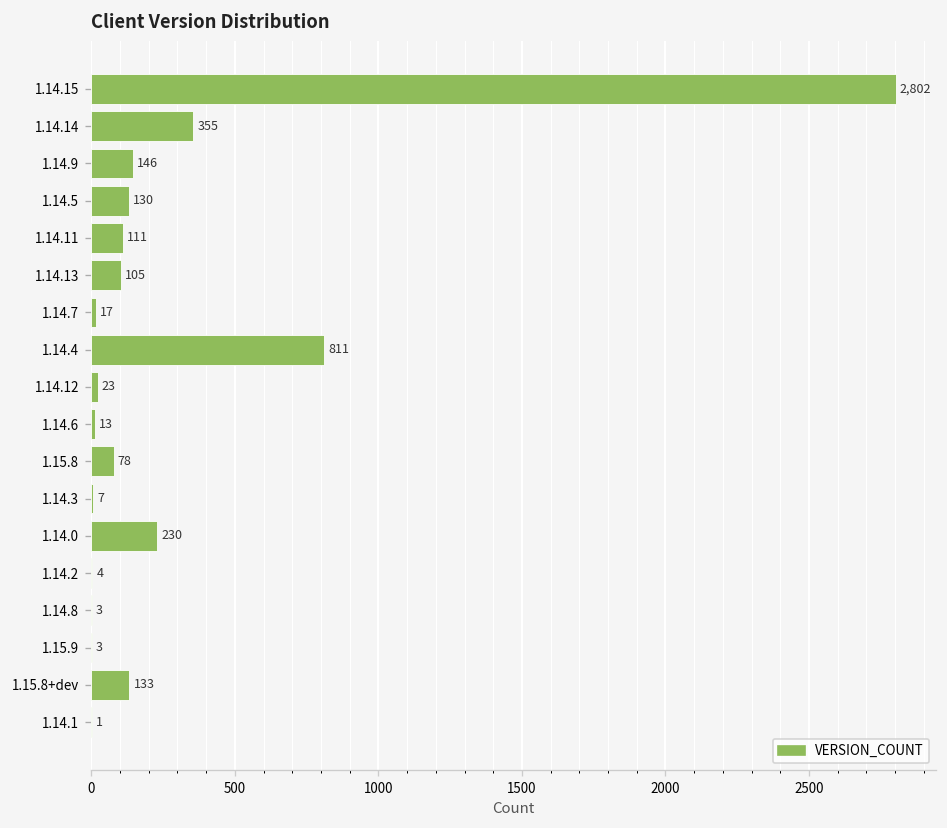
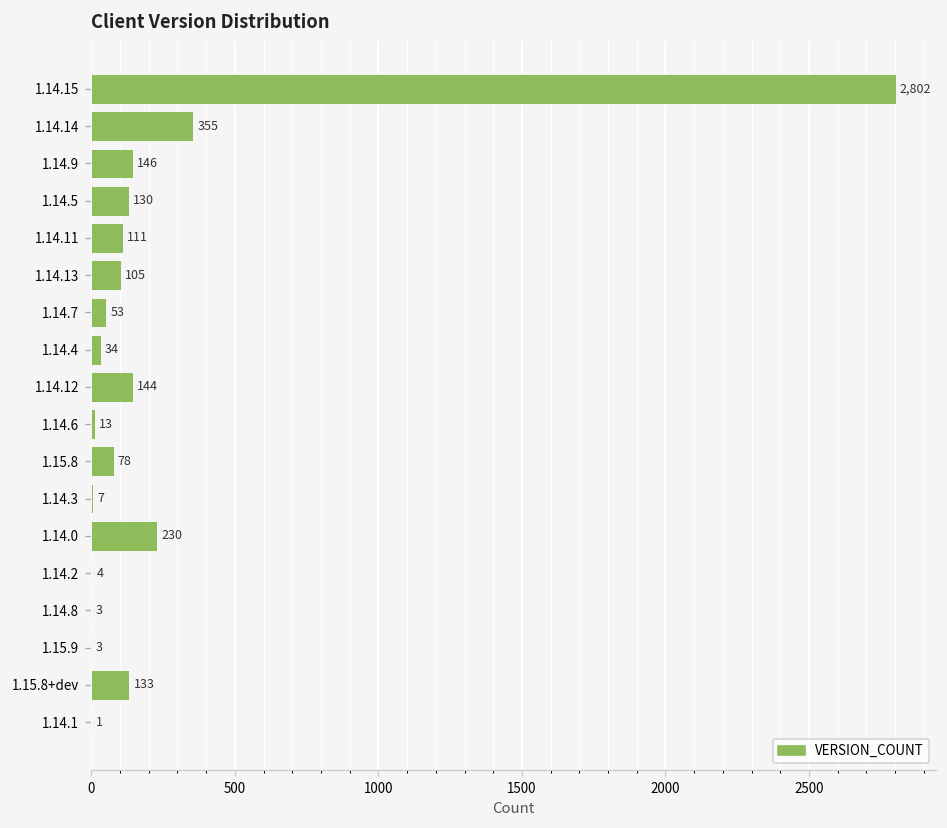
  {
    "1.14.15": "2,802",
    "1.14.14": "355",
    "1.14.9": "146",
    "1.14.5": "130",
    "1.14.11": "111",
    "1.14.13": "105",
-   "1.14.7": "17",
-   "1.14.4": "811",
-   "1.14.12": "23",
+   "1.14.7": "53",
+   "1.14.4": "34",
+   "1.14.12": "144",
    "1.14.6": "13",
    "1.15.8": "78",
    "1.14.3": "7",
    "1.14.0": "230",
    "1.14.2": "4",
    "1.14.8": "3",
    "1.15.9": "3",
    "1.15.8+dev": "133",
    "1.14.1": "1"
  }
